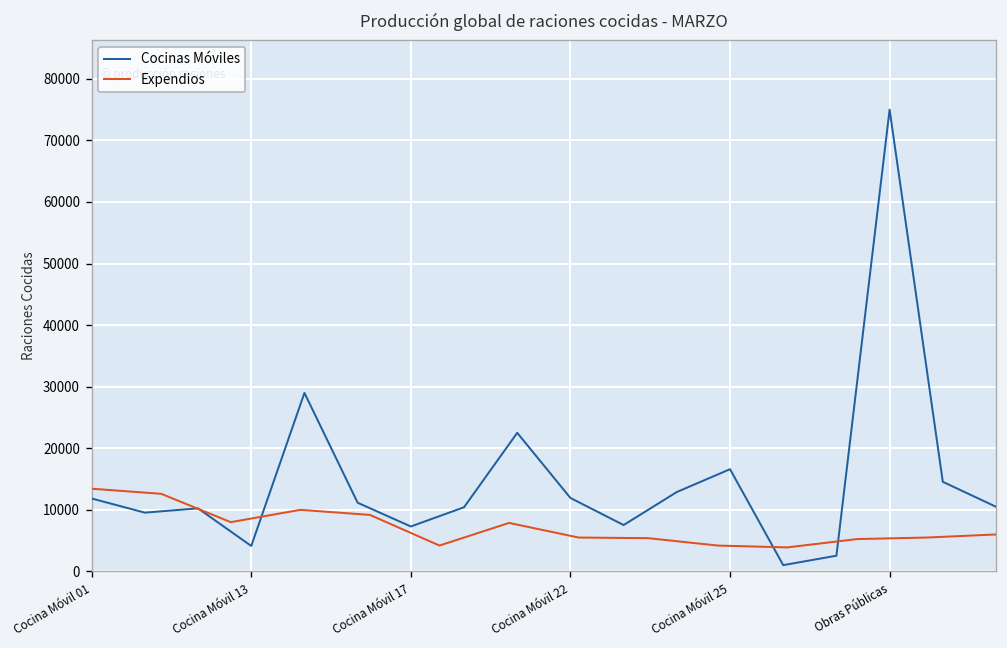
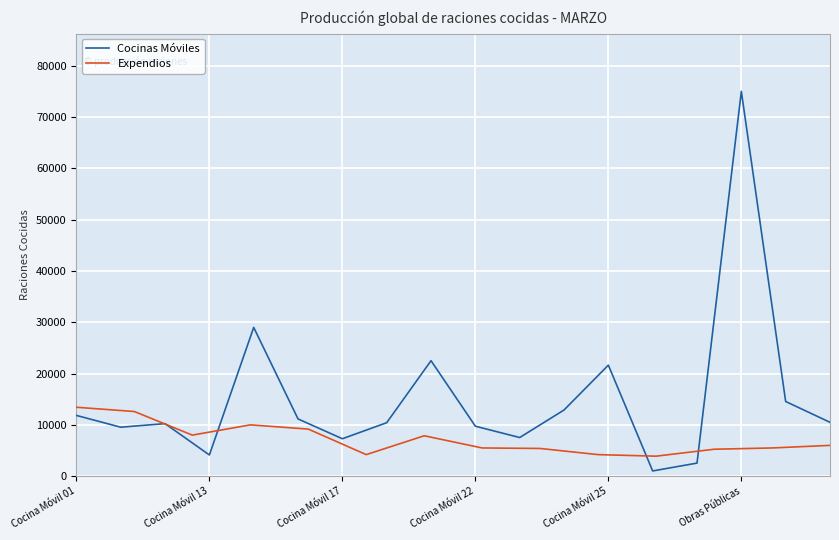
  {
    "Cocinas Móviles": {
      "Cocina Móvil 01": 12000,
      "Cocina Móvil 13": 4000,
      "Cocina Móvil 17": 7000,
-     "Cocina Móvil 22": 12000,
-     "Cocina Móvil 25": 17000,
+     "Cocina Móvil 22": 10000,
+     "Cocina Móvil 25": 22000,
      "Obras Públicas": 75000
    },
    "Expendios": {
      "Cocina Móvil 01": 13000
    }
  }
